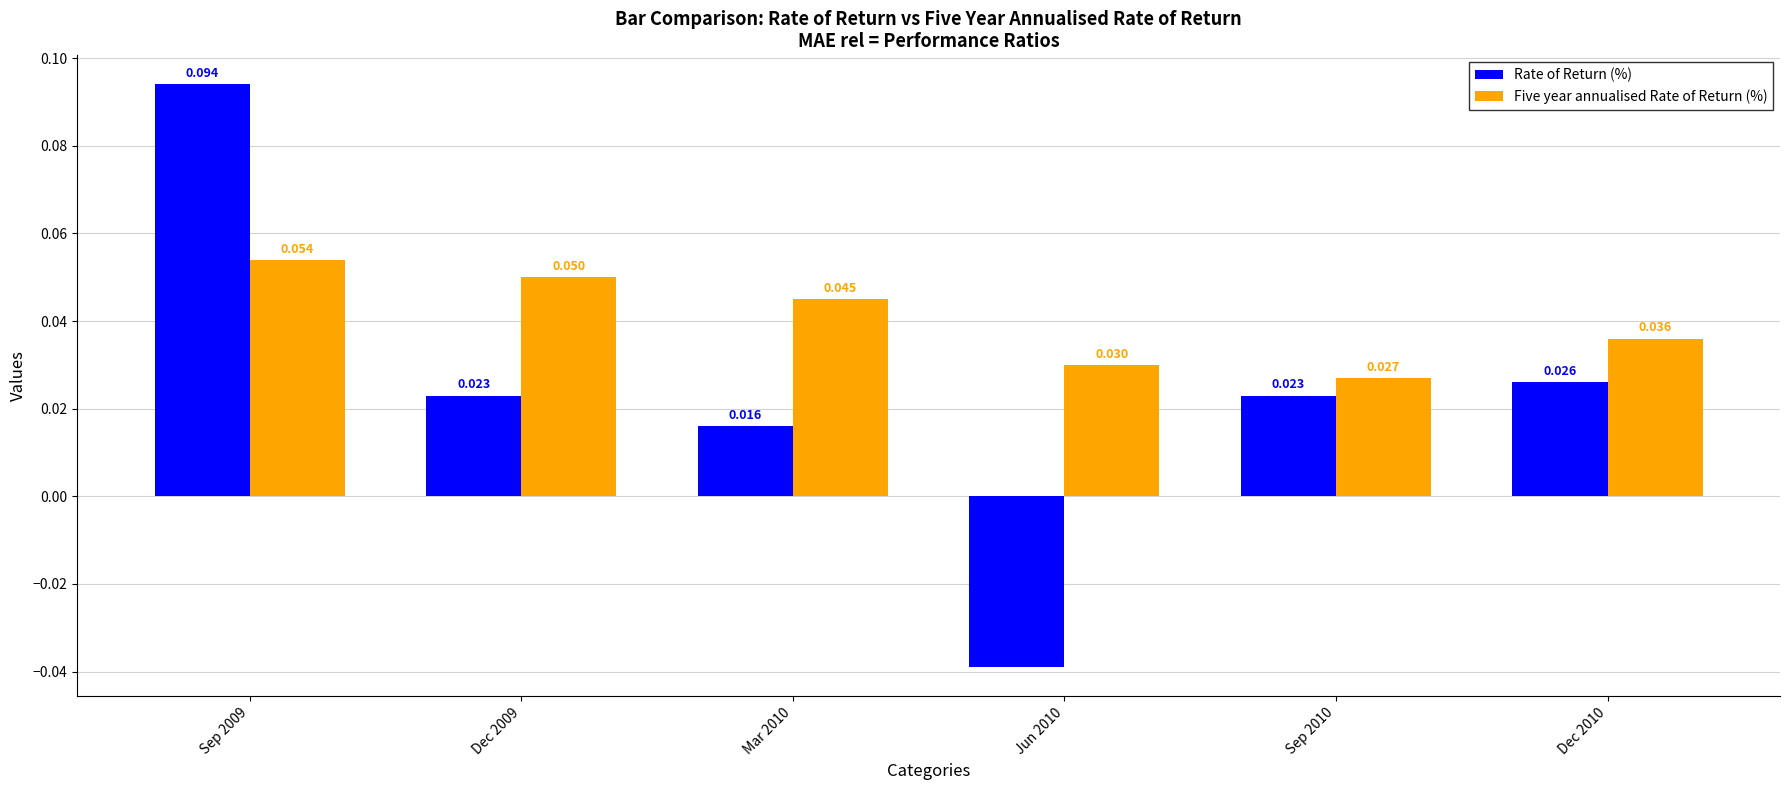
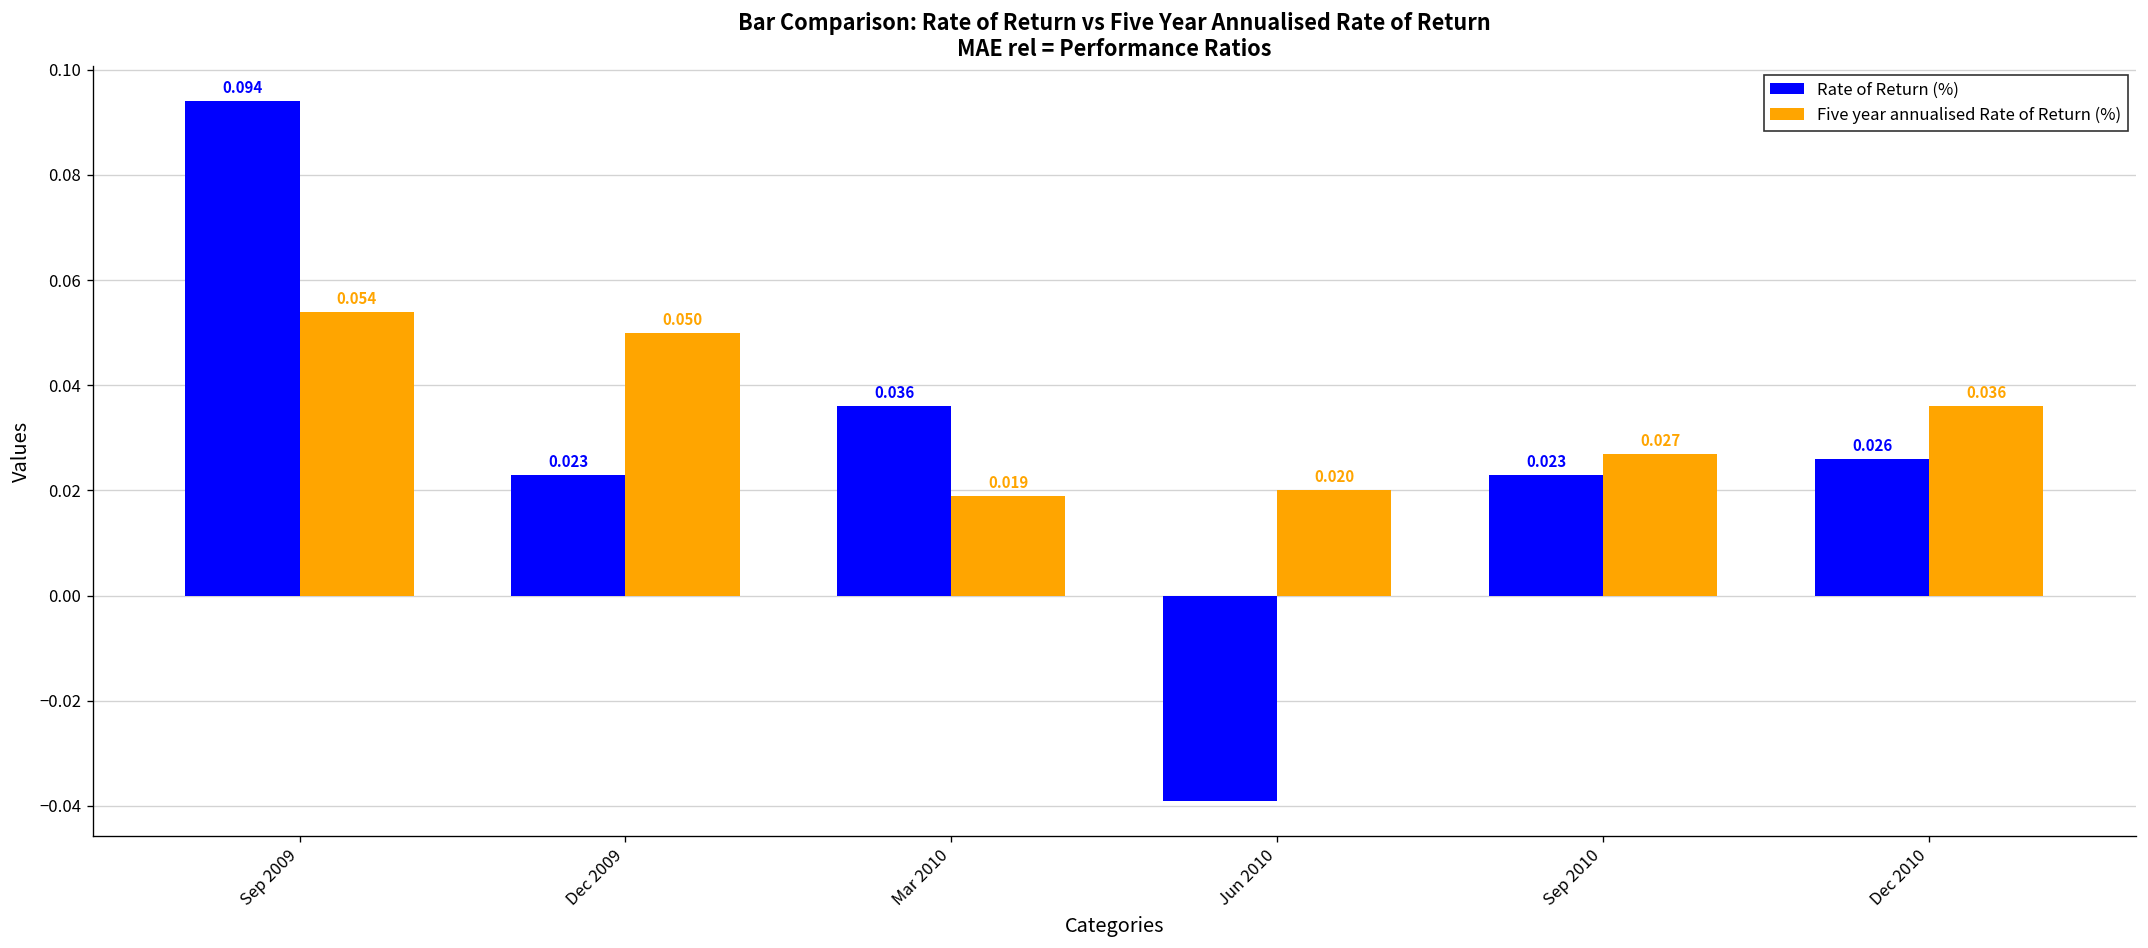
  {
    "Rate of Return (%)": {
      "Sep 2009": 0.094,
      "Dec 2009": 0.023,
-     "Mar 2010": 0.016,
+     "Mar 2010": 0.036,
      "Sep 2010": 0.023,
      "Dec 2010": 0.026
    },
    "Five year annualised Rate of Return (%)": {
      "Sep 2009": 0.054,
      "Dec 2009": 0.050,
-     "Mar 2010": 0.045,
-     "Jun 2010": 0.030,
+     "Mar 2010": 0.019,
+     "Jun 2010": 0.020,
      "Sep 2010": 0.027,
      "Dec 2010": 0.036
    }
  }
